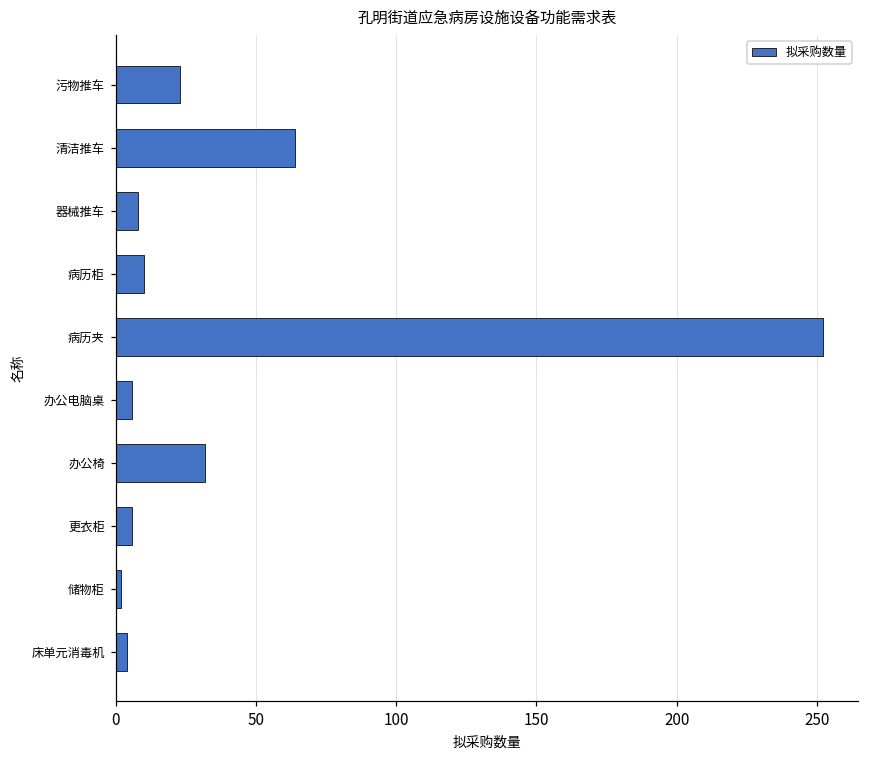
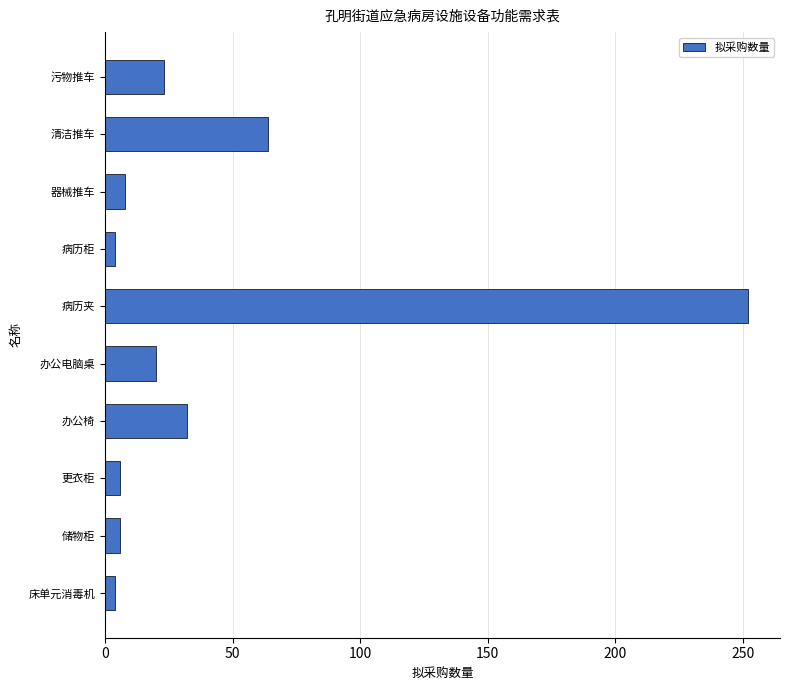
  {
    "污物推车": 23,
    "清洁推车": 64,
    "器械推车": 8,
-   "病历柜": 10,
+   "病历柜": 4,
    "病历夹": 252,
-   "办公电脑桌": 6,
+   "办公电脑桌": 20,
    "办公椅": 32,
    "更衣柜": 6,
-   "储物柜": 2,
+   "储物柜": 6,
    "床单元消毒机": 4
  }
